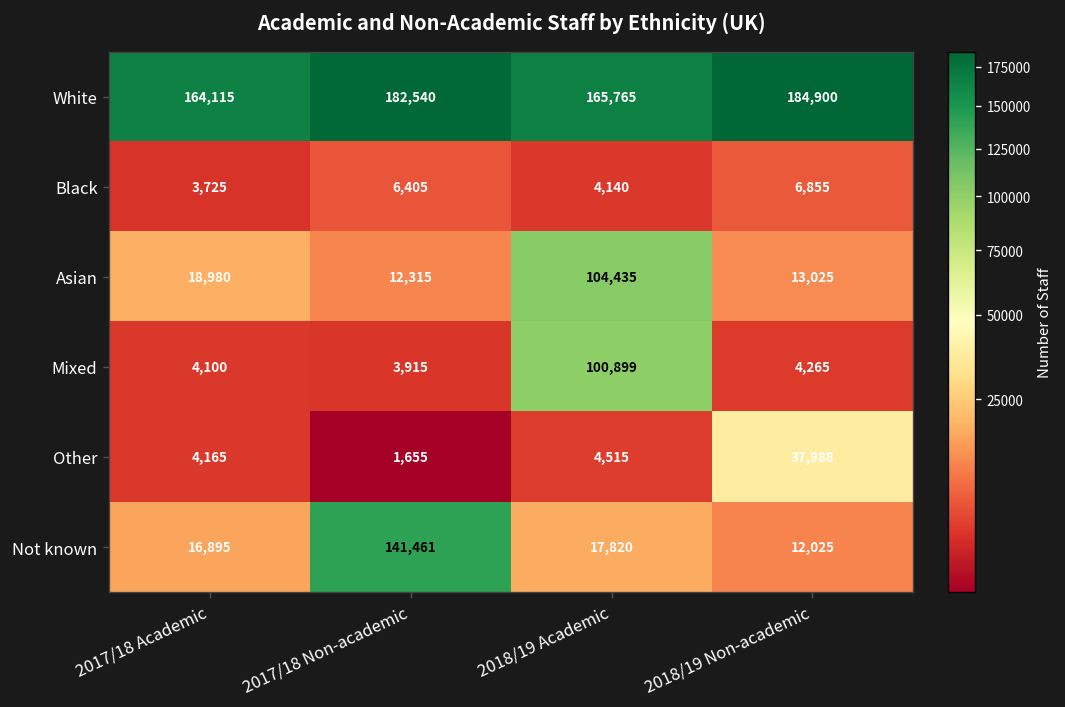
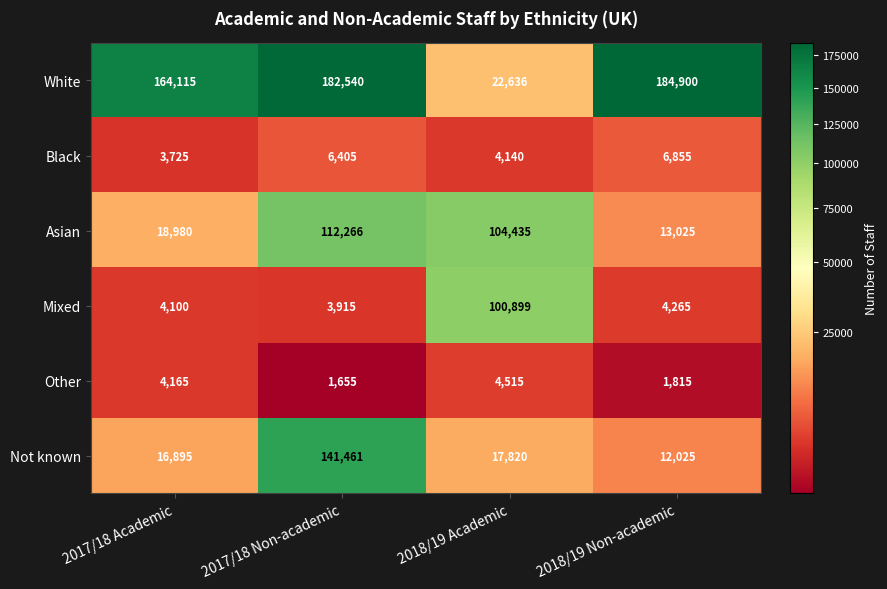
  {
    "White": {
      "2017/18 Academic": "164,115",
      "2017/18 Non-academic": "182,540",
-     "2018/19 Academic": "165,765",
+     "2018/19 Academic": "22,636",
      "2018/19 Non-academic": "184,900"
    },
    "Black": {
      "2017/18 Academic": "3,725",
      "2017/18 Non-academic": "6,405",
      "2018/19 Academic": "4,140",
      "2018/19 Non-academic": "6,855"
    },
    "Asian": {
      "2017/18 Academic": "18,980",
-     "2017/18 Non-academic": "12,315",
+     "2017/18 Non-academic": "112,266",
      "2018/19 Academic": "104,435",
      "2018/19 Non-academic": "13,025"
    },
    "Mixed": {
      "2017/18 Academic": "4,100",
      "2017/18 Non-academic": "3,915",
      "2018/19 Academic": "100,899",
      "2018/19 Non-academic": "4,265"
    },
    "Other": {
      "2017/18 Academic": "4,165",
      "2017/18 Non-academic": "1,655",
      "2018/19 Academic": "4,515",
-     "2018/19 Non-academic": "37,988"
+     "2018/19 Non-academic": "1,815"
    },
    "Not known": {
      "2017/18 Academic": "16,895",
      "2017/18 Non-academic": "141,461",
      "2018/19 Academic": "17,820",
      "2018/19 Non-academic": "12,025"
    }
  }
